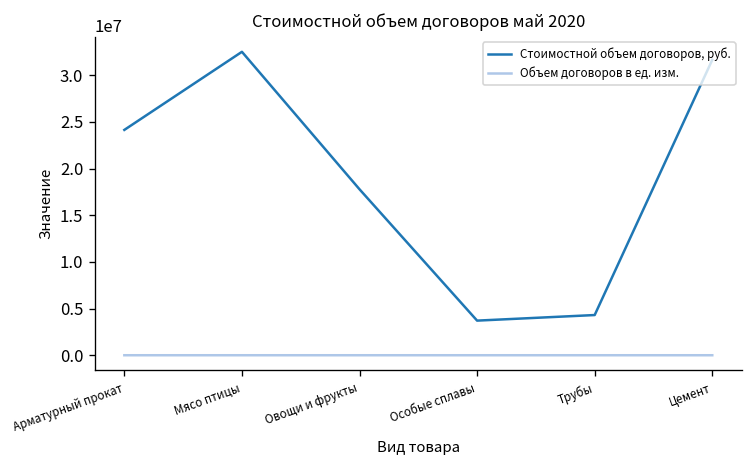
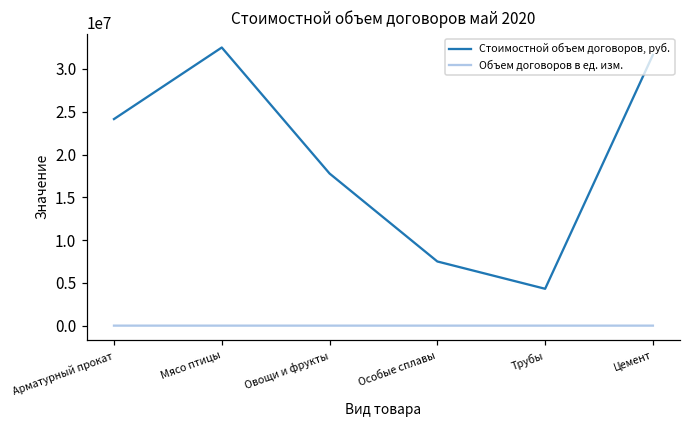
  {
    "Стоимостной объем договоров, руб.": {
      "Арматурный прокат": 24000000,
      "Мясо птицы": 33000000,
      "Овощи и фрукты": 18000000,
-     "Особые сплавы": 4000000,
+     "Особые сплавы": 8000000,
      "Трубы": 4000000
    },
    "Объем договоров в ед. изм.": {
      "Арматурный прокат": 0,
      "Мясо птицы": 0,
      "Овощи и фрукты": 0,
      "Особые сплавы": 0,
      "Трубы": 0,
      "Цемент": 0
    }
  }
